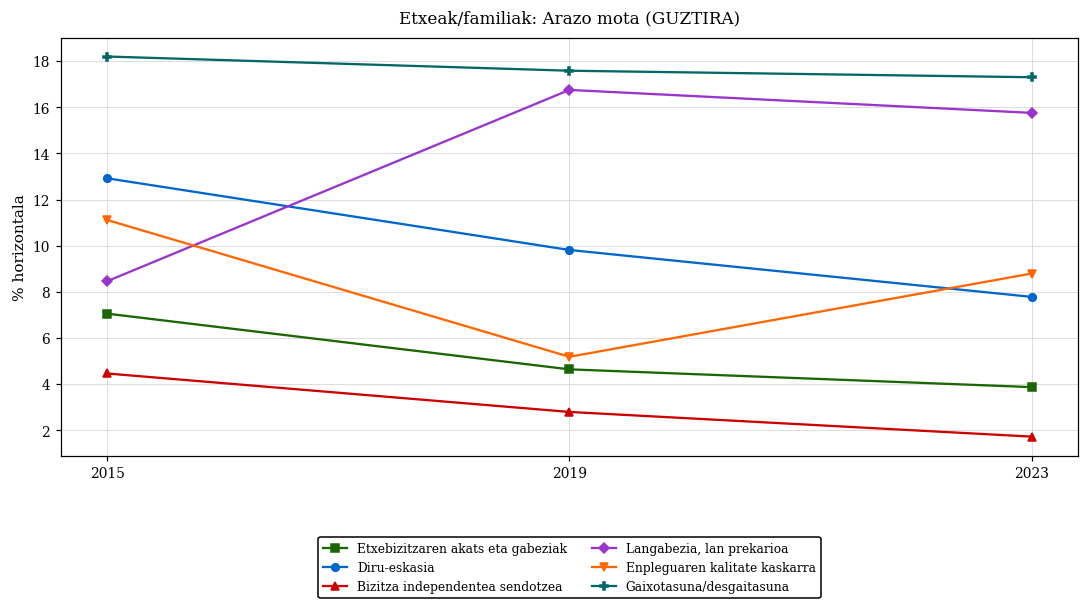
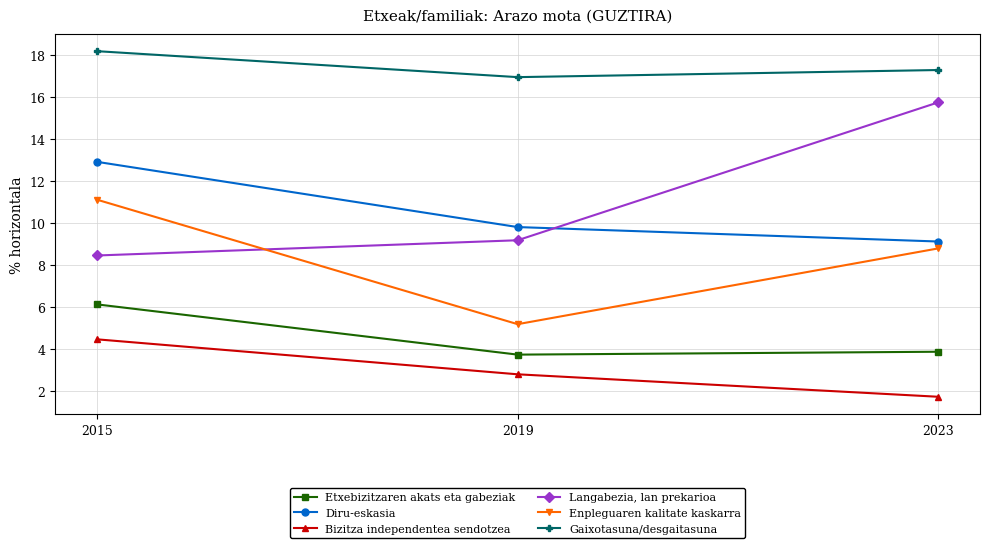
  {
    "Etxebizitzaren akats eta gabeziak": {
-     "2015": 7.1,
-     "2019": 4.6,
+     "2015": 6.1,
+     "2019": 3.7,
      "2023": 3.9
    },
    "Diru-eskasia": {
      "2015": 12.9,
      "2019": 9.8,
-     "2023": 7.8
+     "2023": 9.1
    },
    "Bizitza independentea sendotzea": {
      "2015": 4.5,
      "2019": 2.8,
      "2023": 1.7
    },
    "Langabezia, lan prekarioa": {
      "2015": 8.5,
-     "2019": 16.8,
+     "2019": 9.2,
      "2023": 15.8
    },
    "Enpleguaren kalitate kaskarra": {
      "2015": 11.1,
      "2019": 5.2,
      "2023": 8.8
    },
    "Gaixotasuna/desgaitasuna": {
      "2015": 18.2,
-     "2019": 17.6,
+     "2019": 17.0,
      "2023": 17.3
    }
  }
